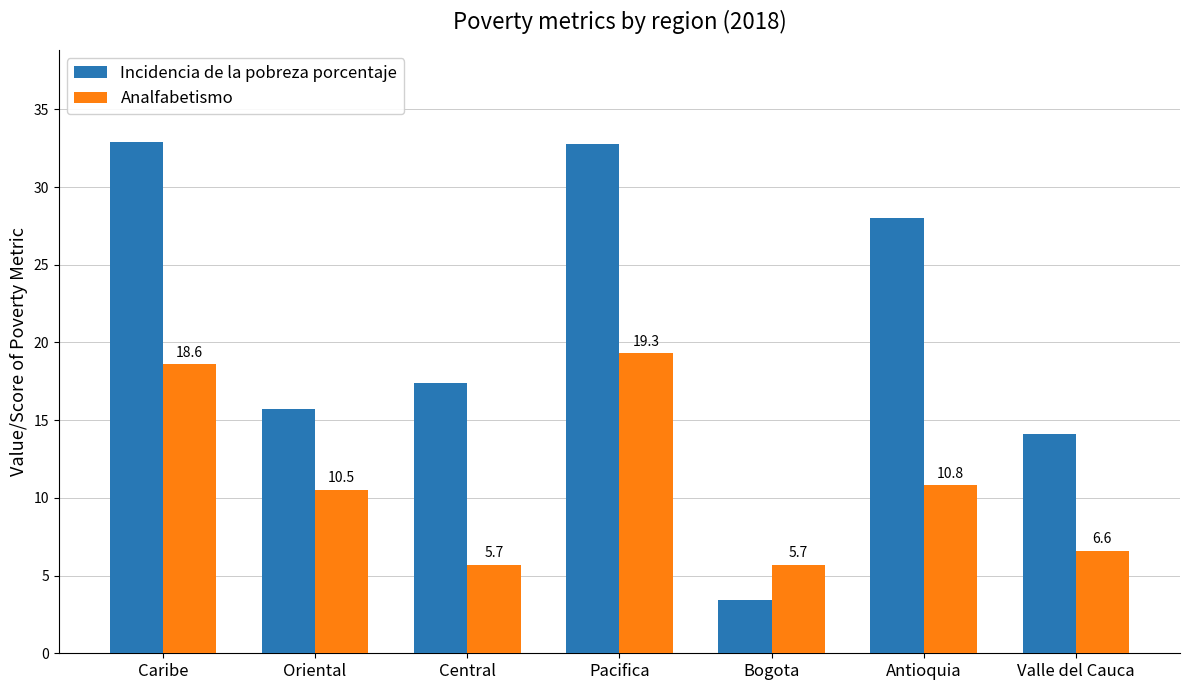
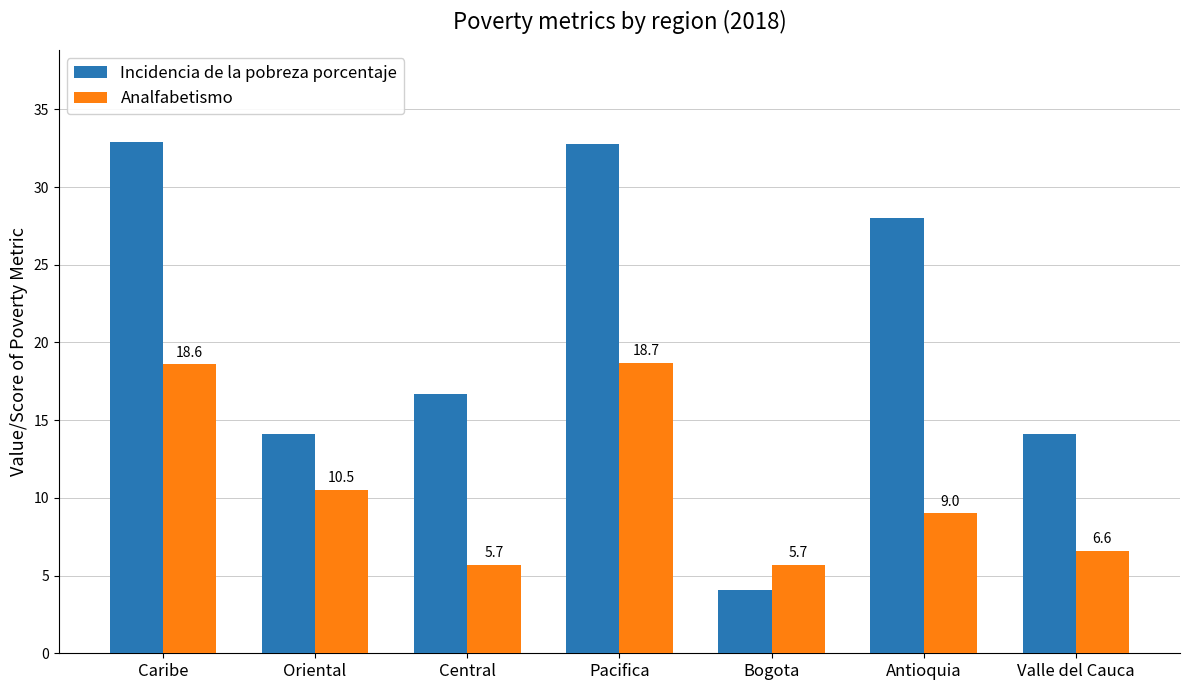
  {
    "Incidencia de la pobreza porcentaje": {
      "Caribe": 32.9,
-     "Oriental": 15.7,
-     "Central": 17.4,
+     "Oriental": 14.1,
+     "Central": 16.7,
      "Pacifica": 32.8,
-     "Bogota": 3.4,
+     "Bogota": 4.1,
      "Antioquia": 28.0,
      "Valle del Cauca": 14.1
    },
    "Analfabetismo": {
      "Caribe": 18.6,
      "Oriental": 10.5,
      "Central": 5.7,
-     "Pacifica": 19.3,
+     "Pacifica": 18.7,
      "Bogota": 5.7,
-     "Antioquia": 10.8,
+     "Antioquia": 9.0,
      "Valle del Cauca": 6.6
    }
  }
